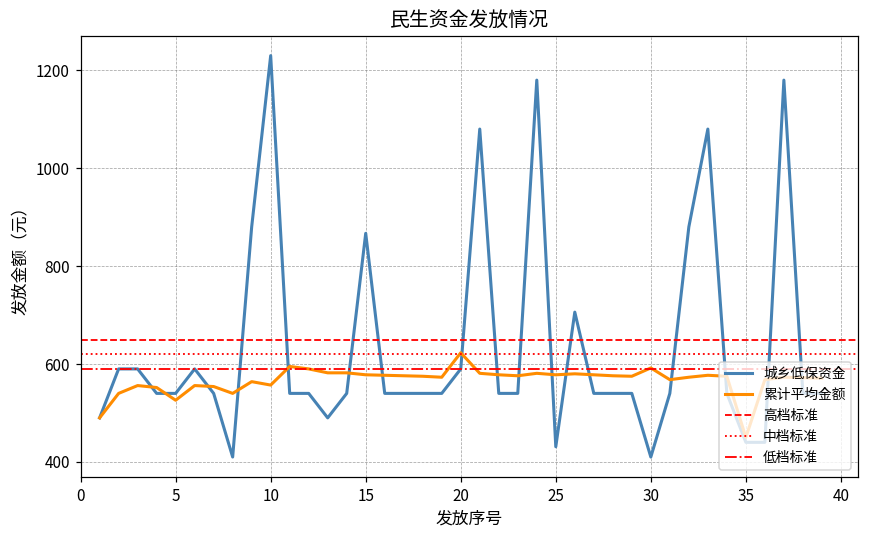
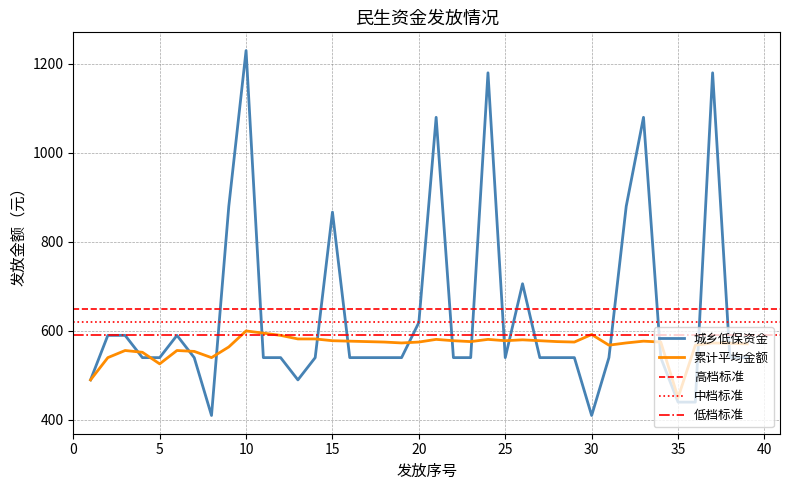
  {
    "城乡低保资金": {
      "5": 540,
      "10": 1230,
      "15": 870,
-     "20": 590,
-     "25": 430,
+     "20": 620,
+     "25": 540,
      "30": 410
    },
    "累计平均金额": {
      "5": 530,
-     "10": 560,
+     "10": 600,
      "15": 580,
-     "20": 620,
+     "20": 580,
      "25": 580,
      "30": 590
    }
  }
